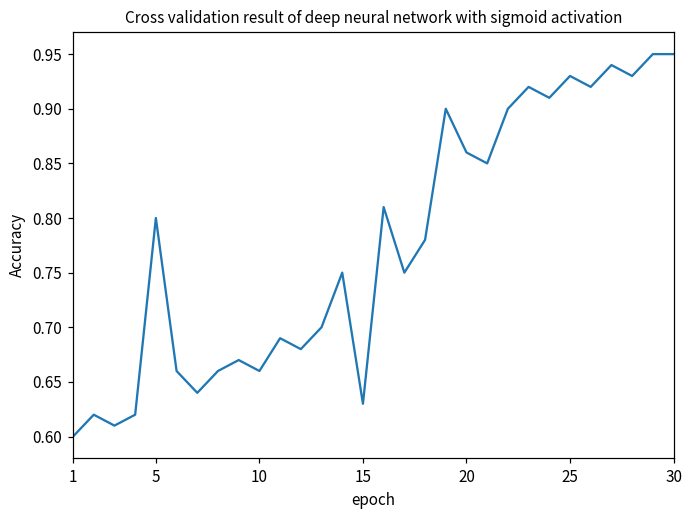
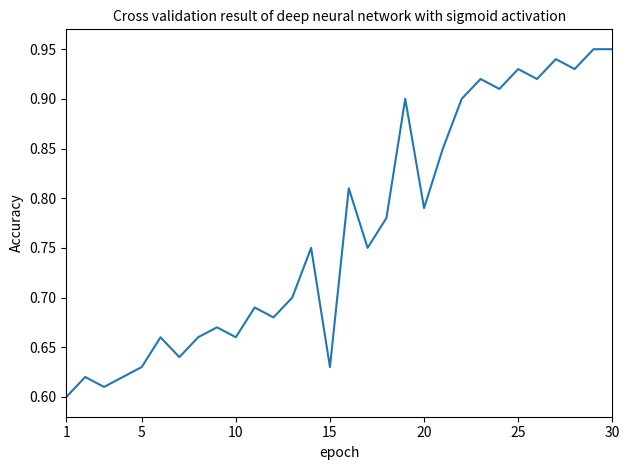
  {
    "1": 0.60,
-   "5": 0.80,
+   "5": 0.63,
    "10": 0.66,
    "15": 0.63,
-   "20": 0.86,
+   "20": 0.79,
    "25": 0.93,
    "30": 0.95
  }
